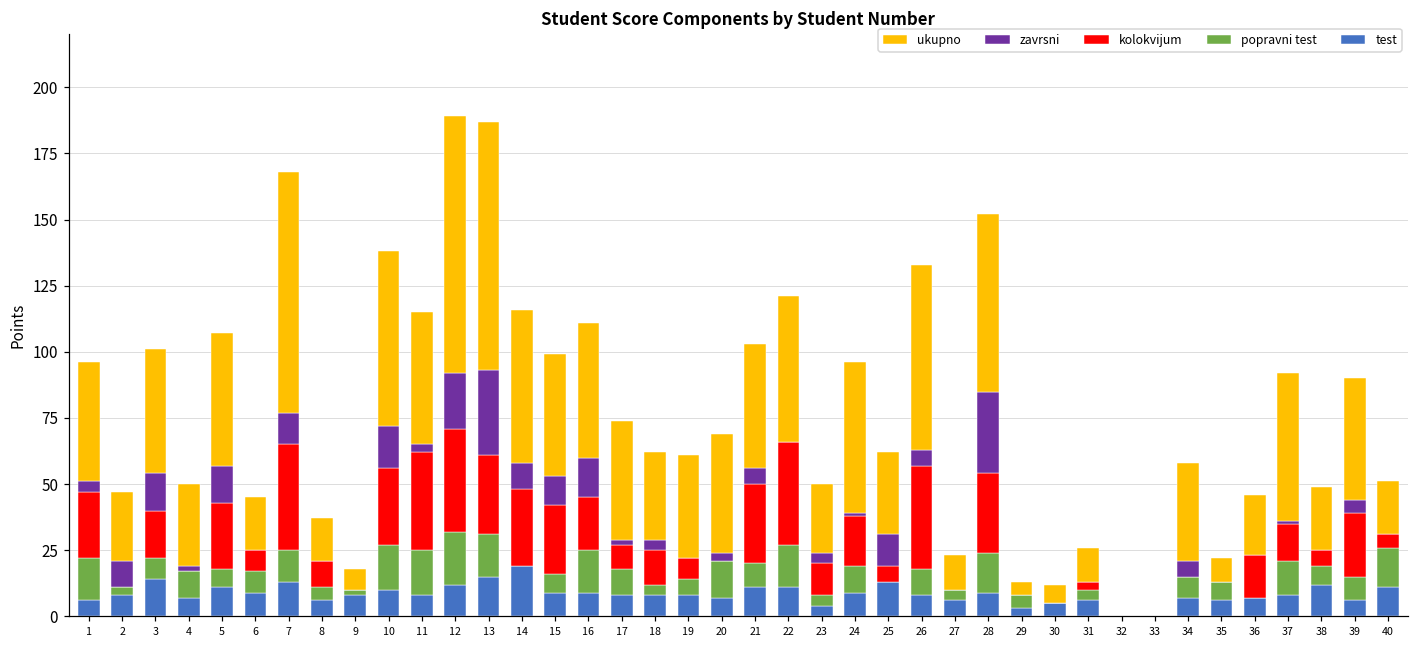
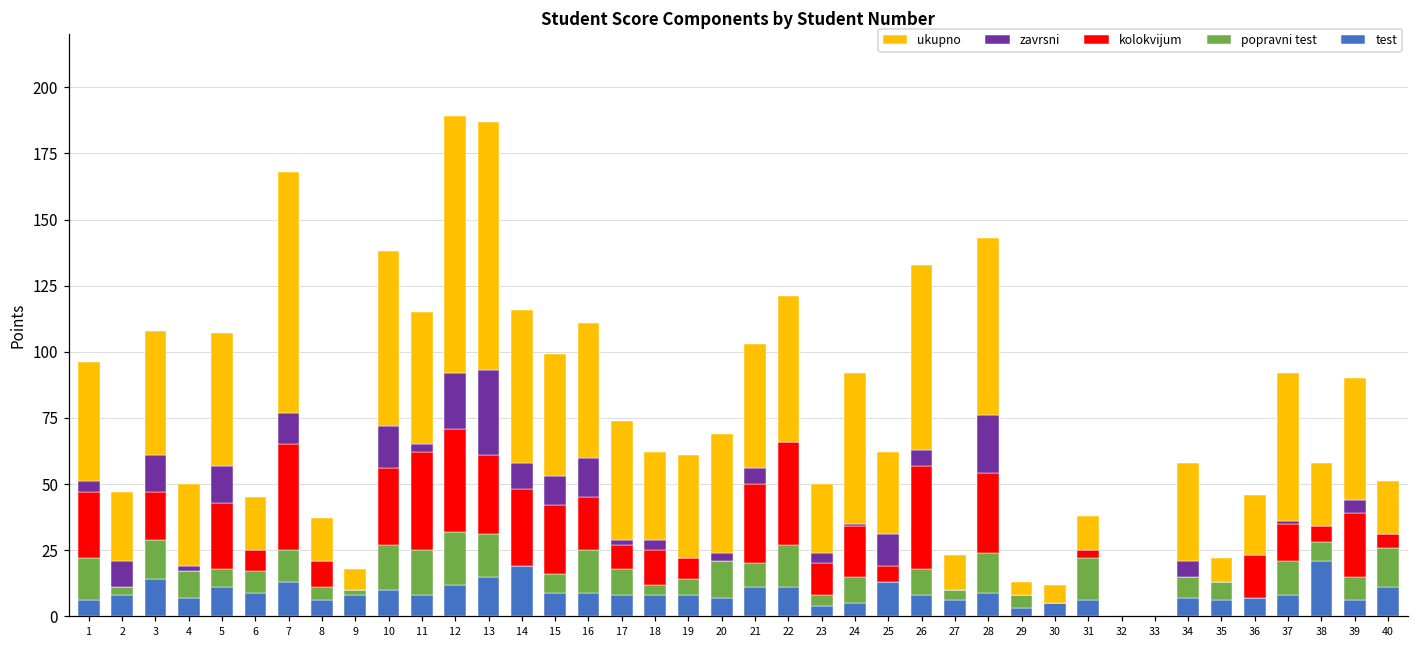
  {
    "test": {
      "1": 6,
      "2": 8,
      "3": 14,
      "4": 7,
      "5": 11,
      "6": 9,
      "7": 13,
      "8": 6,
      "9": 8,
      "10": 10,
      "11": 8,
      "12": 12,
      "13": 15,
      "14": 19,
      "15": 9,
      "16": 9,
      "17": 8,
      "18": 8,
      "19": 8,
      "20": 7,
      "21": 11,
      "22": 11,
      "23": 4,
-     "24": 9,
+     "24": 5,
      "25": 13,
      "26": 8,
      "27": 6,
      "28": 9,
      "29": 3,
      "30": 5,
      "31": 6,
      "32": 0,
      "33": 0,
      "34": 7,
      "35": 6,
      "36": 7,
      "37": 8,
-     "38": 12,
+     "38": 21,
      "39": 6,
      "40": 11
    },
    "popravni test": {
-     "3": 8,
-     "31": 4
+     "3": 15,
+     "31": 16
    },
    "kolokvijum": {
      "1": 25,
      "2": 0,
      "3": 18,
      "4": 0,
      "5": 25,
      "6": 8,
      "7": 40,
      "8": 10,
      "9": 0,
      "10": 29,
      "11": 37,
      "12": 39,
      "13": 30,
      "14": 29,
      "15": 26,
      "16": 20,
      "17": 9,
      "18": 13,
      "19": 8,
      "20": 0,
      "21": 30,
      "22": 39,
      "23": 12,
      "24": 19,
      "25": 6,
      "26": 39,
      "27": 0,
      "28": 30,
      "29": 0,
      "30": 0,
      "31": 3,
      "32": 0,
      "33": 0,
      "34": 0,
      "35": 0,
      "36": 16,
      "37": 14,
      "38": 6,
      "39": 24,
      "40": 5
    },
    "zavrsni": {
      "1": 4,
      "2": 10,
      "3": 14,
      "4": 2,
      "5": 14,
      "6": 0,
      "7": 12,
      "8": 0,
      "9": 0,
      "10": 16,
      "11": 3,
      "12": 21,
      "13": 32,
      "14": 10,
      "15": 11,
      "16": 15,
      "17": 2,
      "18": 4,
      "19": 0,
      "20": 3,
      "21": 6,
      "22": 0,
      "23": 4,
      "25": 12,
      "26": 6,
      "27": 0,
-     "28": 31,
+     "28": 22,
      "29": 0,
      "30": 0,
      "31": 0,
      "32": 0,
      "33": 0,
      "34": 6,
      "35": 0,
      "36": 0,
      "38": 0,
      "39": 5,
      "40": 0
    },
    "ukupno": {
      "1": 45,
      "2": 26,
      "3": 47,
      "4": 31,
      "5": 50,
      "6": 20,
      "7": 91,
      "8": 16,
      "9": 8,
      "10": 66,
      "11": 50,
      "12": 97,
      "13": 94,
      "14": 58,
      "15": 46,
      "16": 51,
      "17": 45,
      "18": 33,
      "19": 39,
      "20": 45,
      "21": 47,
      "22": 55,
      "23": 26,
      "24": 57,
      "25": 31,
      "26": 70,
      "27": 13,
      "28": 67,
      "29": 5,
      "30": 7,
      "31": 13,
      "32": 0,
      "33": 0,
      "34": 37,
      "35": 9,
      "36": 23,
      "37": 56,
      "38": 24,
      "39": 46,
      "40": 20
    }
  }
